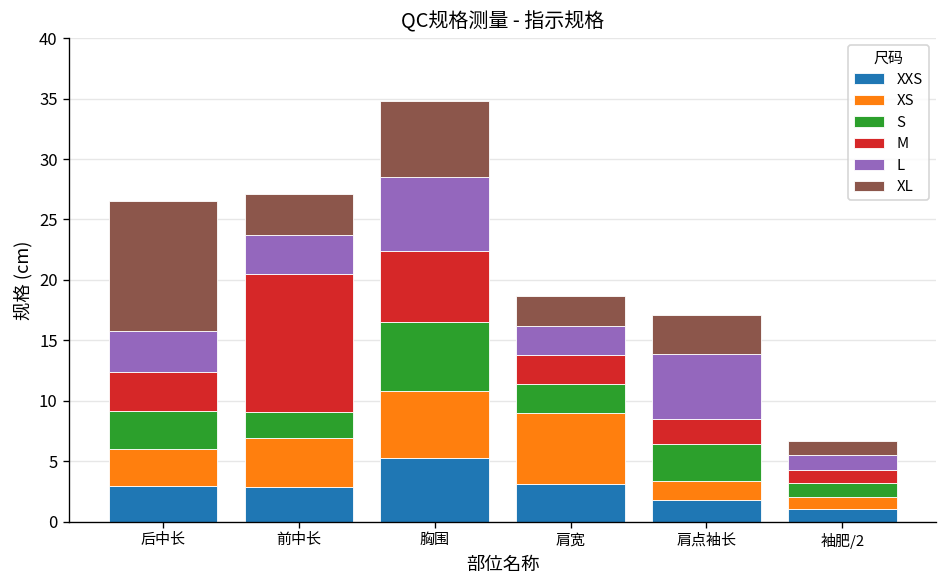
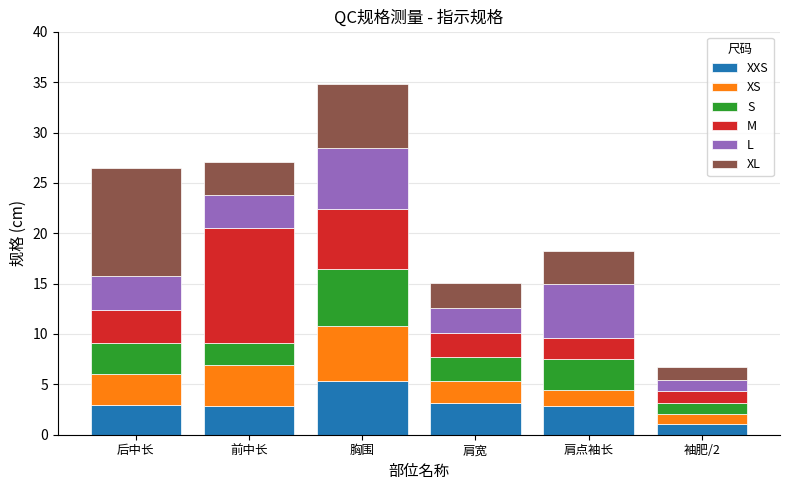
  {
    "XXS": {
      "后中长": 3.0,
      "前中长": 2.9,
      "胸围": 5.3,
      "肩宽": 3.1,
-     "肩点袖长": 1.8,
+     "肩点袖长": 2.9,
      "袖肥/2": 1.0
    },
    "XS": {
      "后中长": 3.1,
      "前中长": 4.1,
      "胸围": 5.5,
-     "肩宽": 5.9,
+     "肩宽": 2.3,
      "肩点袖长": 1.6,
      "袖肥/2": 1.1
    },
    "S": {
      "后中长": 3.2,
      "前中长": 2.2,
      "胸围": 5.7,
      "肩宽": 2.3,
      "肩点袖长": 3.1,
      "袖肥/2": 1.1
    },
    "M": {
      "后中长": 3.3,
      "前中长": 11.4,
      "胸围": 5.9,
      "肩宽": 2.4,
      "肩点袖长": 2.1,
      "袖肥/2": 1.1
    },
    "L": {
      "后中长": 3.3,
      "前中长": 3.3,
      "胸围": 6.1,
      "肩宽": 2.5,
      "肩点袖长": 5.3,
      "袖肥/2": 1.2
    },
    "XL": {
      "后中长": 10.8,
      "前中长": 3.4,
      "胸围": 6.3,
      "肩宽": 2.5,
      "肩点袖长": 3.3,
      "袖肥/2": 1.2
    }
  }
